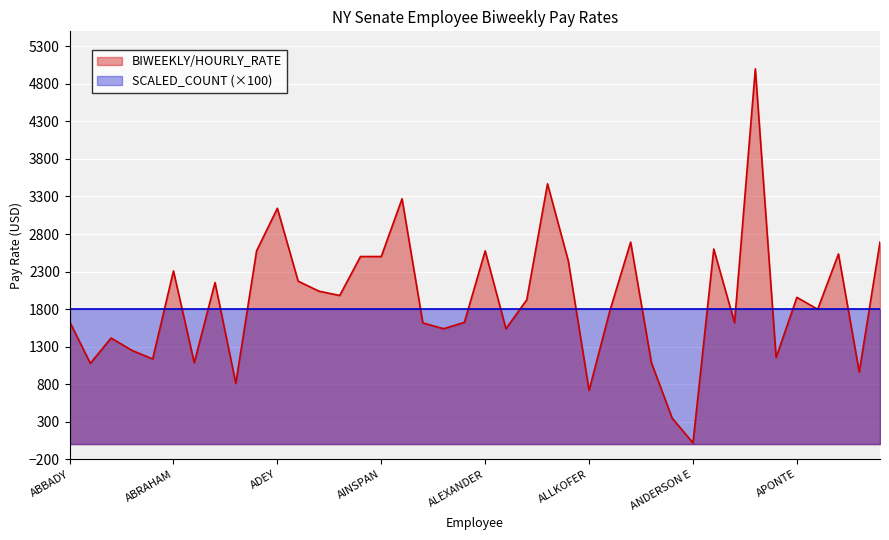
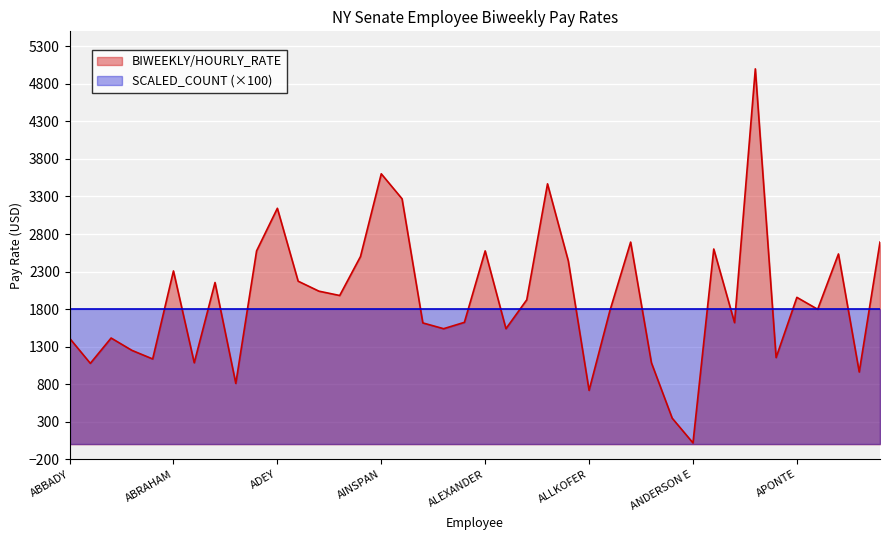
  {
    "BIWEEKLY/HOURLY_RATE": {
-     "ABBADY": 1600,
+     "ABBADY": 1400,
      "ABRAHAM": 2300,
      "ADEY": 3100,
-     "AINSPAN": 2500,
+     "AINSPAN": 3600,
      "ALEXANDER": 2600,
      "ALLKOFER": 700,
      "ANDERSON E": 0,
      "APONTE": 2000
    },
    "SCALED_COUNT (×100)": {
      "ABBADY": 1800,
      "ABRAHAM": 1800,
      "ADEY": 1800,
      "AINSPAN": 1800,
      "ALEXANDER": 1800,
      "ALLKOFER": 1800,
      "ANDERSON E": 1800,
      "APONTE": 1800
    }
  }
